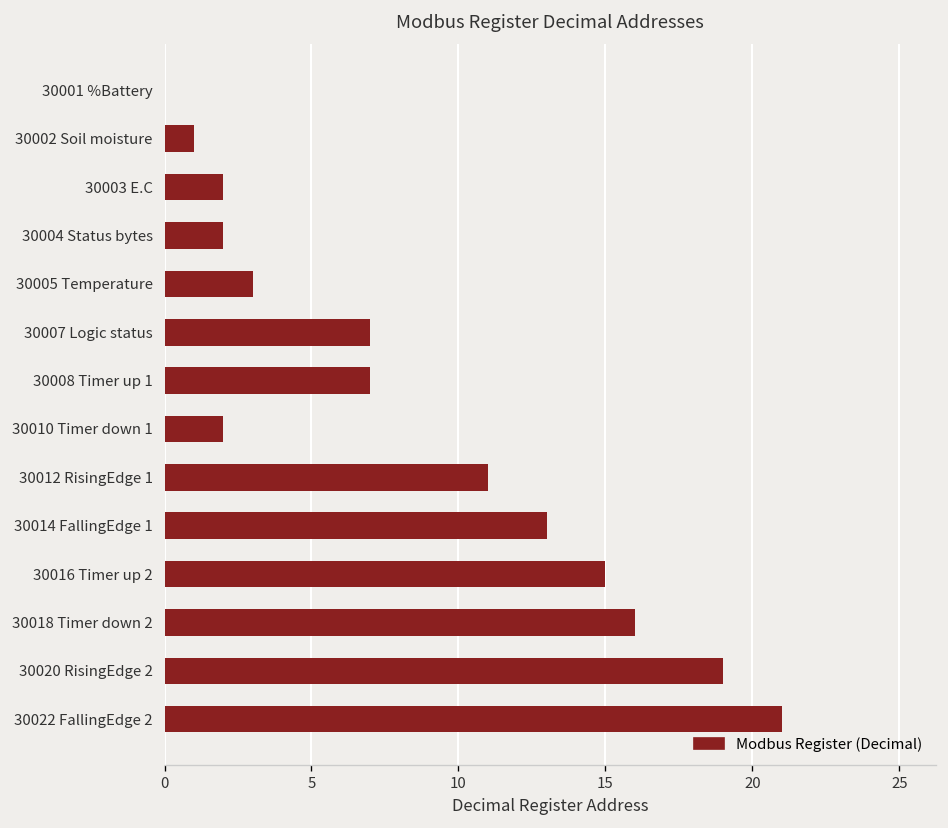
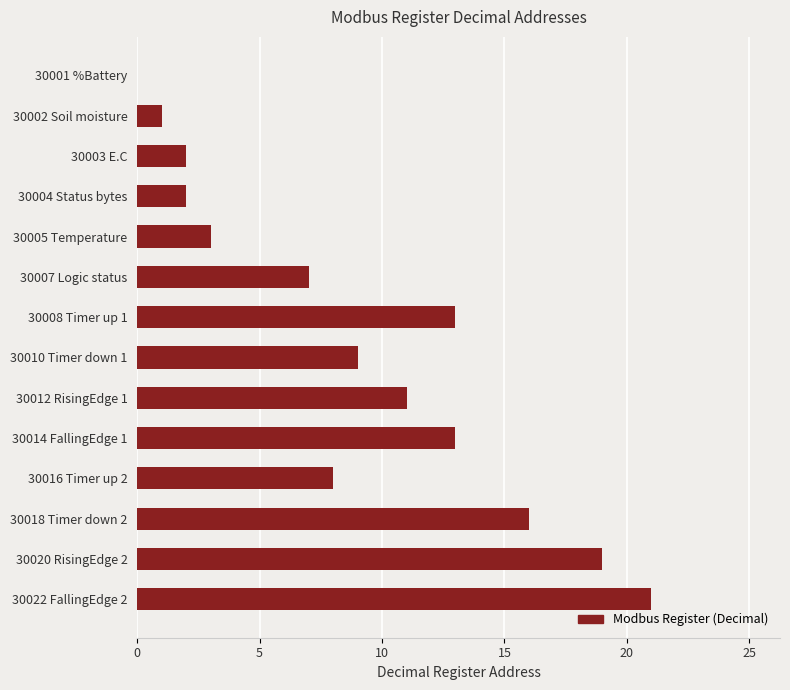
  {
    "30001 %Battery": 0,
    "30002 Soil moisture": 1,
    "30003 E.C": 2,
    "30004 Status bytes": 2,
    "30005 Temperature": 3,
    "30007 Logic status": 7,
-   "30008 Timer up 1": 7,
-   "30010 Timer down 1": 2,
+   "30008 Timer up 1": 13,
+   "30010 Timer down 1": 9,
    "30012 RisingEdge 1": 11,
    "30014 FallingEdge 1": 13,
-   "30016 Timer up 2": 15,
+   "30016 Timer up 2": 8,
    "30018 Timer down 2": 16,
    "30020 RisingEdge 2": 19,
    "30022 FallingEdge 2": 21
  }
